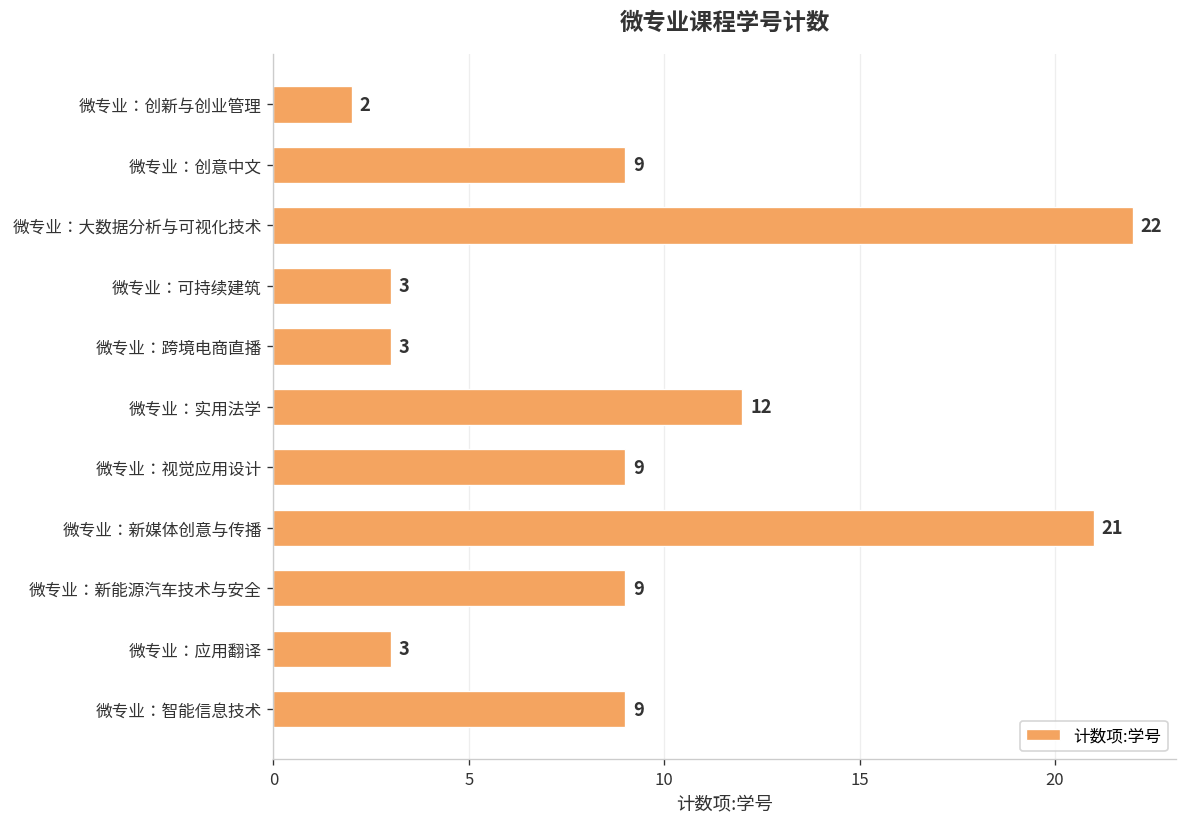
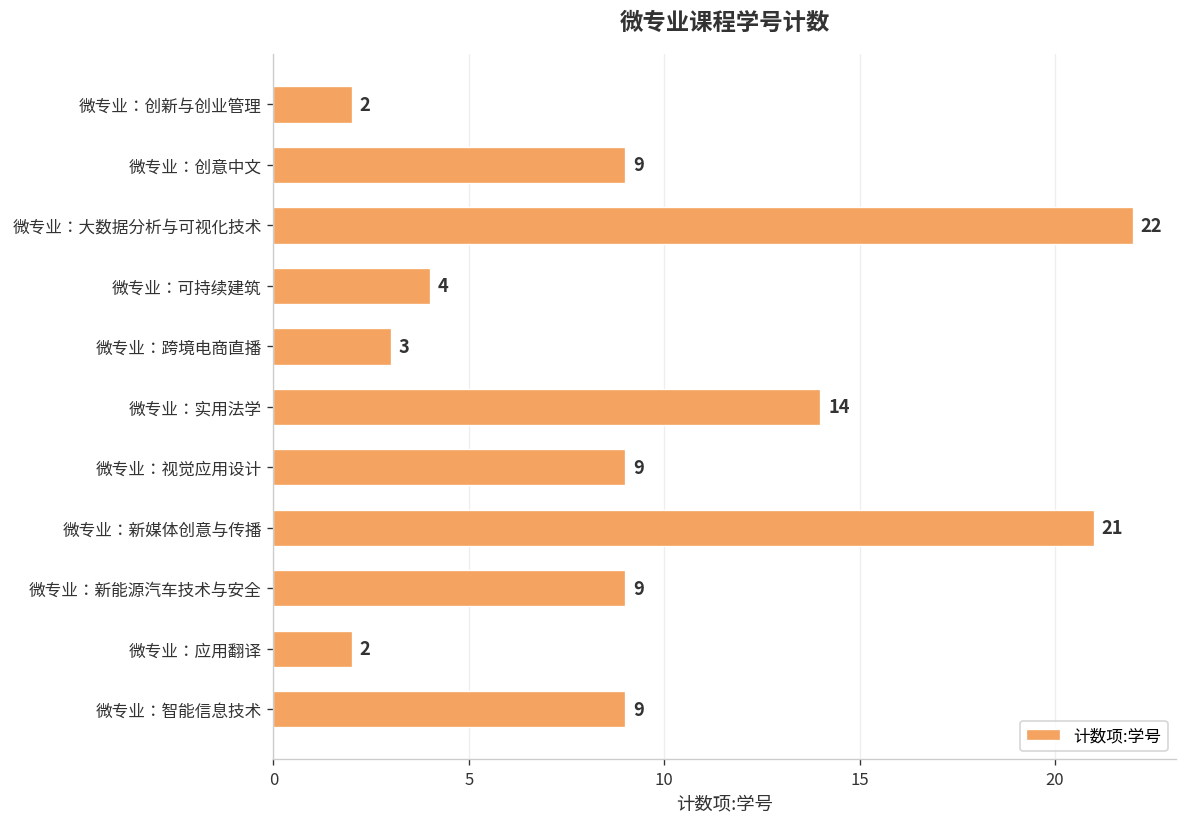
  {
    "微专业：创新与创业管理": 2,
    "微专业：创意中文": 9,
    "微专业：大数据分析与可视化技术": 22,
-   "微专业：可持续建筑": 3,
+   "微专业：可持续建筑": 4,
    "微专业：跨境电商直播": 3,
-   "微专业：实用法学": 12,
+   "微专业：实用法学": 14,
    "微专业：视觉应用设计": 9,
    "微专业：新媒体创意与传播": 21,
    "微专业：新能源汽车技术与安全": 9,
-   "微专业：应用翻译": 3,
+   "微专业：应用翻译": 2,
    "微专业：智能信息技术": 9
  }
